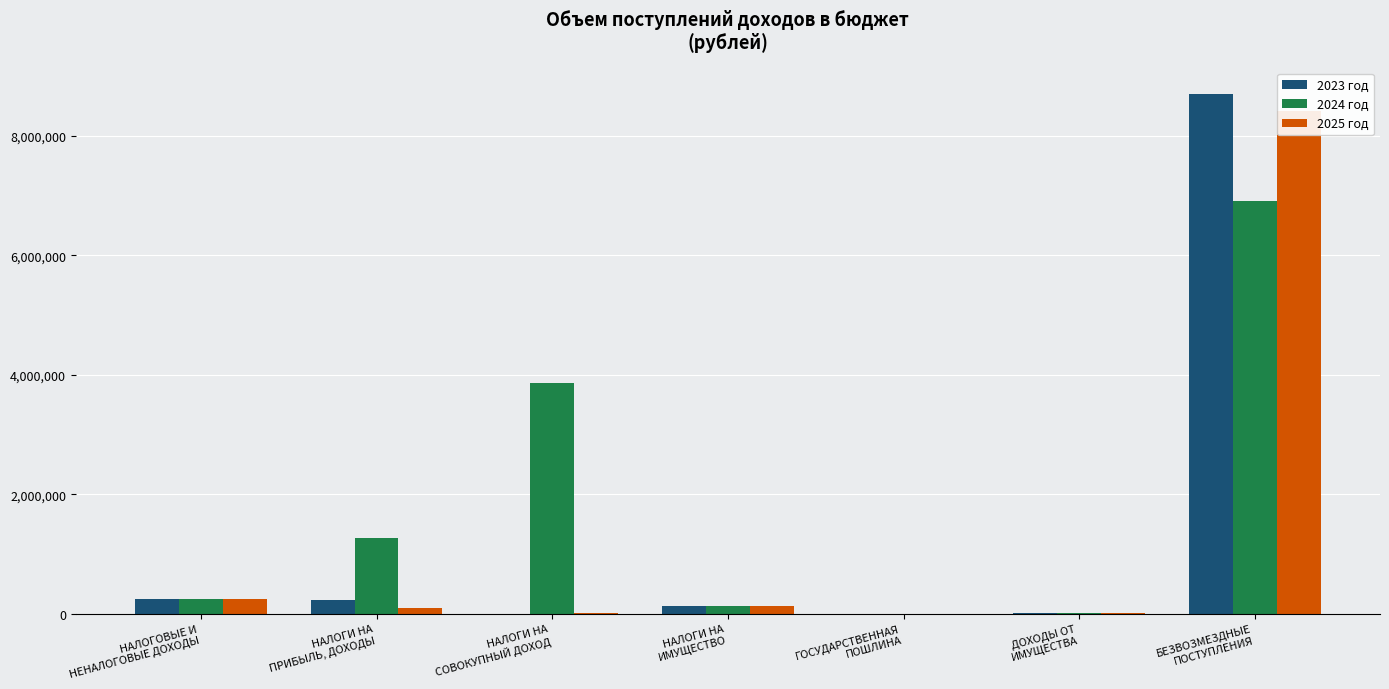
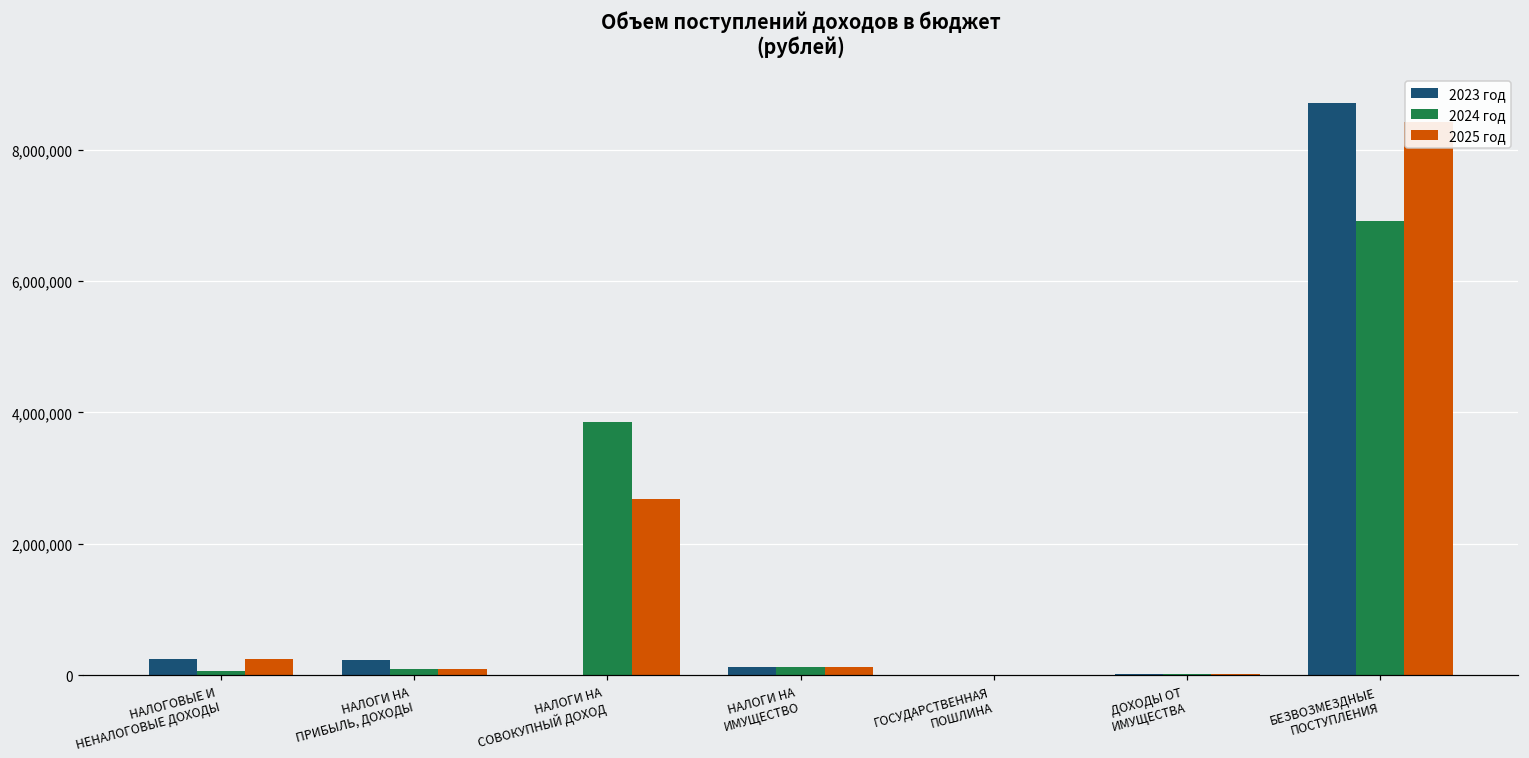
  {
    "2023 год": {
      "НАЛОГОВЫЕ И НЕНАЛОГОВЫЕ ДОХОДЫ": "200,000",
      "НАЛОГИ НА ПРИБЫЛЬ, ДОХОДЫ": "200,000",
      "НАЛОГИ НА ИМУЩЕСТВО": "100,000",
      "БЕЗВОЗМЕЗДНЫЕ ПОСТУПЛЕНИЯ": "8,700,000"
    },
    "2024 год": {
-     "НАЛОГОВЫЕ И НЕНАЛОГОВЫЕ ДОХОДЫ": "300,000",
-     "НАЛОГИ НА ПРИБЫЛЬ, ДОХОДЫ": "1,300,000",
+     "НАЛОГОВЫЕ И НЕНАЛОГОВЫЕ ДОХОДЫ": "100,000",
+     "НАЛОГИ НА ПРИБЫЛЬ, ДОХОДЫ": "100,000",
      "НАЛОГИ НА СОВОКУПНЫЙ ДОХОД": "3,900,000",
      "НАЛОГИ НА ИМУЩЕСТВО": "100,000",
      "БЕЗВОЗМЕЗДНЫЕ ПОСТУПЛЕНИЯ": "6,900,000"
    },
    "2025 год": {
      "НАЛОГОВЫЕ И НЕНАЛОГОВЫЕ ДОХОДЫ": "300,000",
      "НАЛОГИ НА ПРИБЫЛЬ, ДОХОДЫ": "100,000",
-     "НАЛОГИ НА СОВОКУПНЫЙ ДОХОД": "0",
+     "НАЛОГИ НА СОВОКУПНЫЙ ДОХОД": "2,700,000",
      "НАЛОГИ НА ИМУЩЕСТВО": "100,000"
    }
  }
